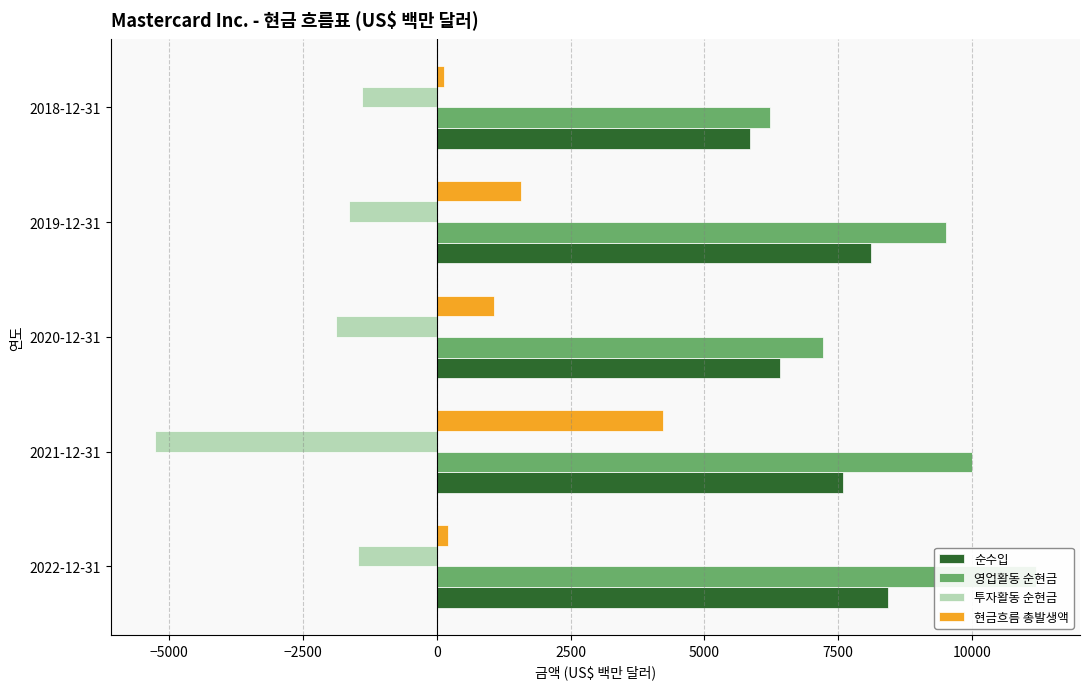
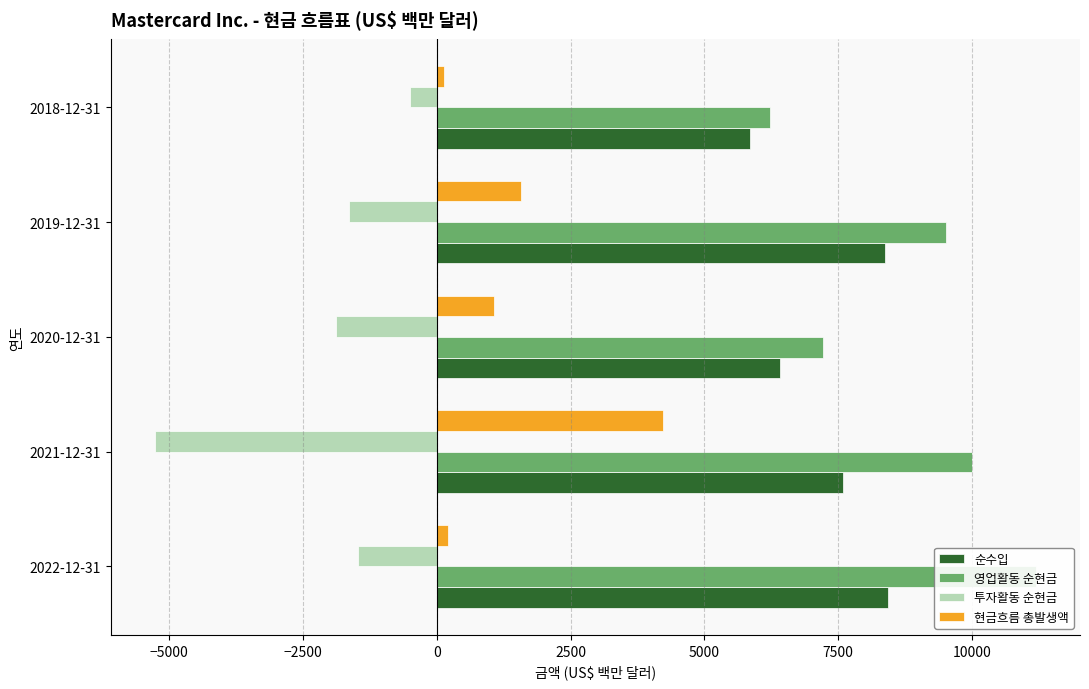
  {
    "순수입": {
      "2018-12-31": 5900,
-     "2019-12-31": 8100,
+     "2019-12-31": 8400,
      "2020-12-31": 6400,
      "2021-12-31": 7600,
      "2022-12-31": 8400
    },
    "영업활동 순현금": {
      "2018-12-31": 6200,
      "2019-12-31": 9500,
      "2020-12-31": 7200,
      "2021-12-31": 10000
    },
    "투자활동 순현금": {
-     "2018-12-31": -1400,
+     "2018-12-31": -500,
      "2019-12-31": -1600,
      "2020-12-31": -1900,
      "2021-12-31": -5300,
      "2022-12-31": -1500
    },
    "현금흐름 총발생액": {
      "2018-12-31": 100,
      "2019-12-31": 1600,
      "2020-12-31": 1100,
      "2021-12-31": 4200,
      "2022-12-31": 200
    }
  }
